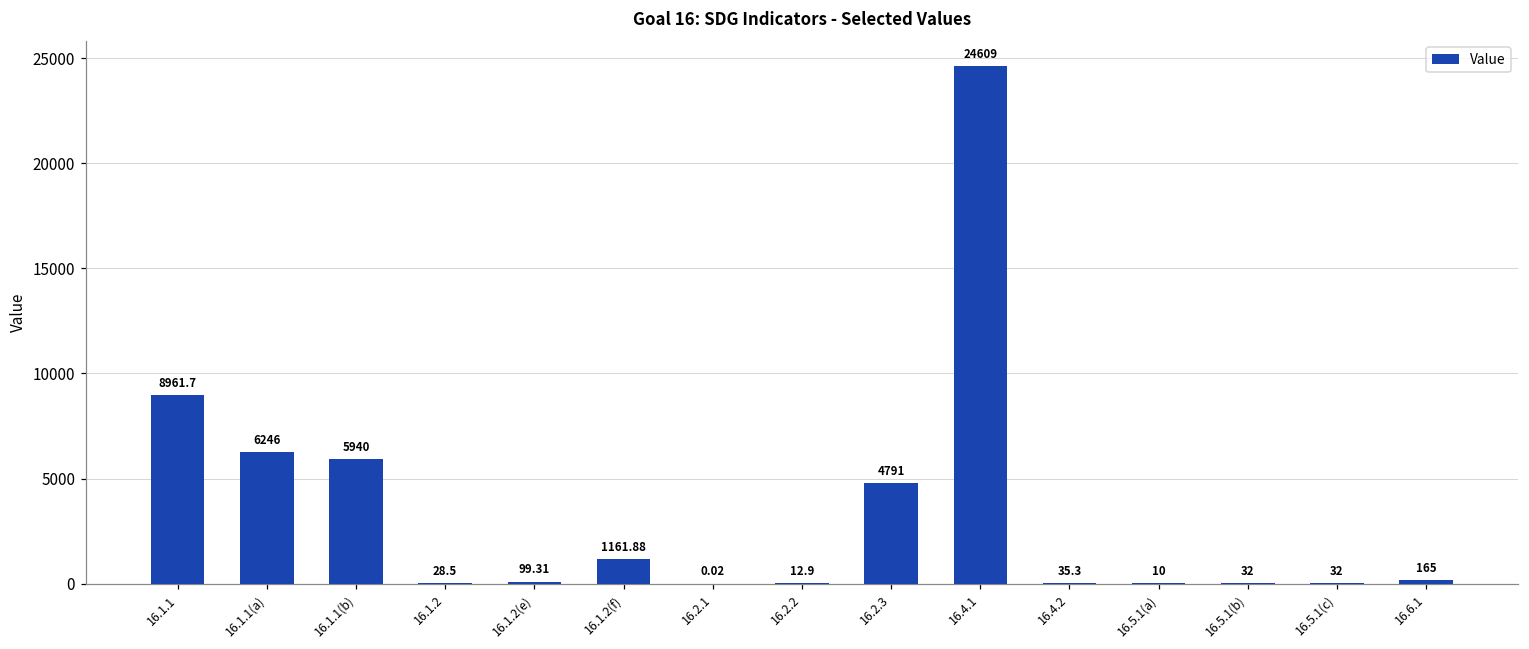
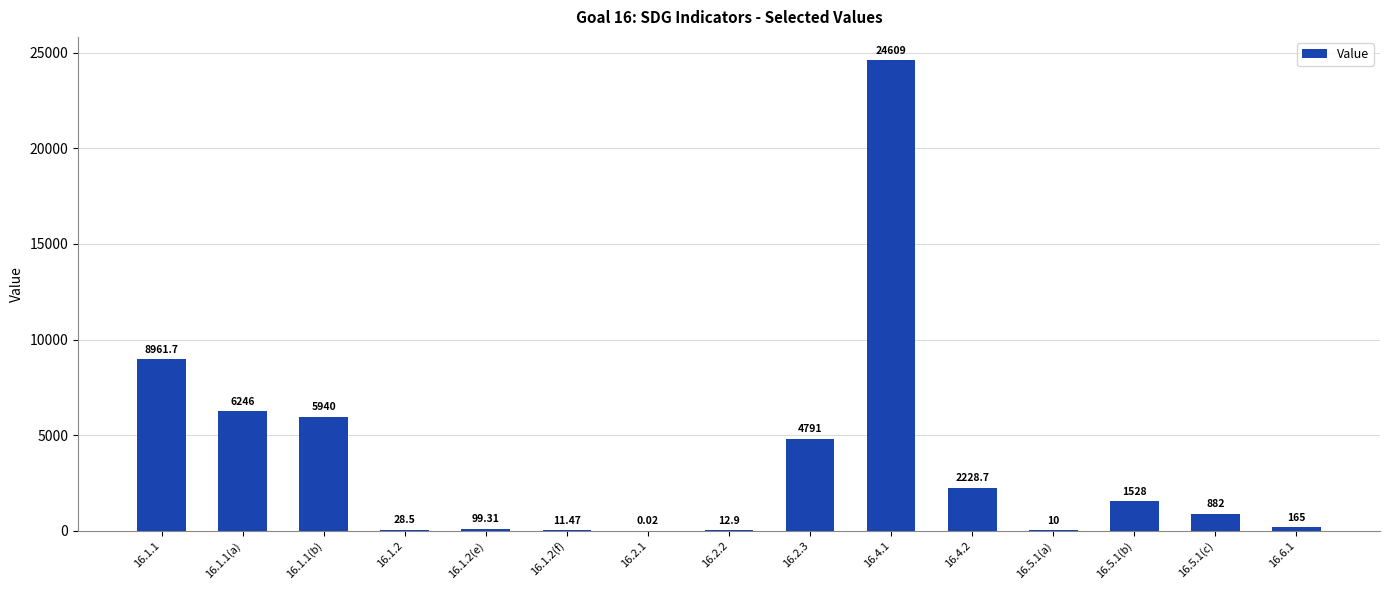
  {
    "16.1.1": 8961.7,
    "16.1.1(a)": 6246,
    "16.1.1(b)": 5940,
    "16.1.2": 28.5,
    "16.1.2(e)": 99.31,
-   "16.1.2(f)": 1161.88,
+   "16.1.2(f)": 11.47,
    "16.2.1": 0.02,
    "16.2.2": 12.9,
    "16.2.3": 4791,
    "16.4.1": 24609,
-   "16.4.2": 35.3,
+   "16.4.2": 2228.7,
    "16.5.1(a)": 10,
-   "16.5.1(b)": 32,
-   "16.5.1(c)": 32,
+   "16.5.1(b)": 1528,
+   "16.5.1(c)": 882,
    "16.6.1": 165
  }
